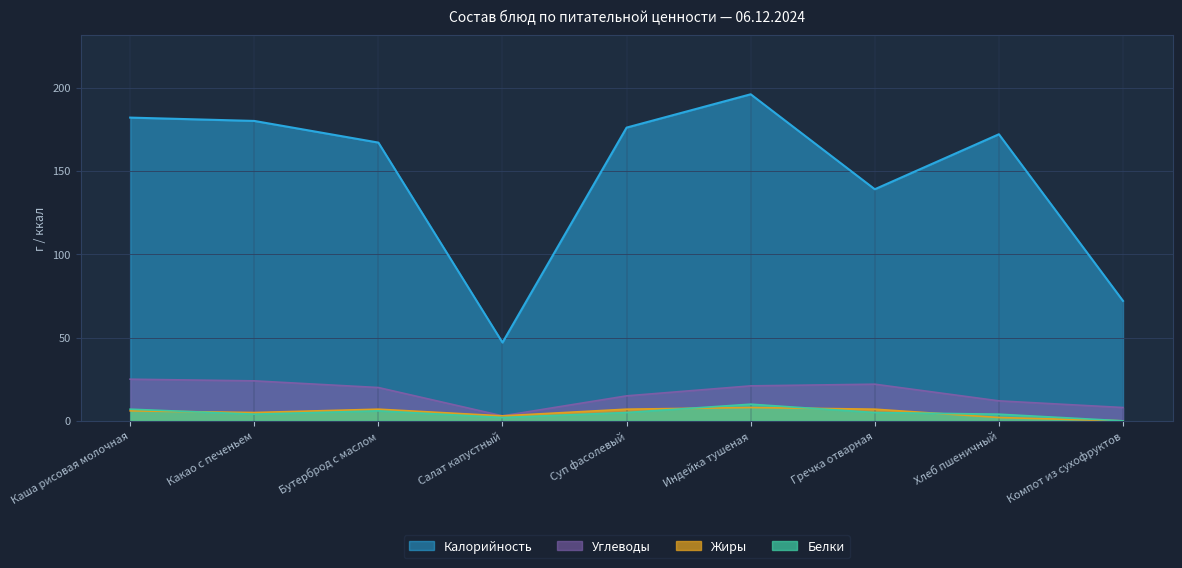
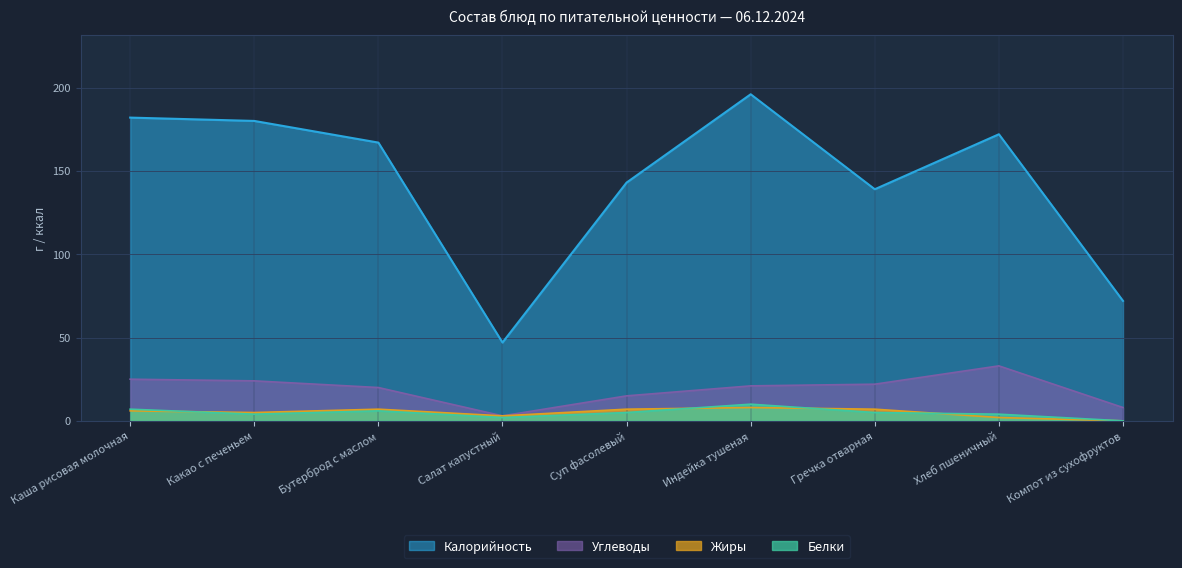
  {
    "Калорийность": {
      "Каша рисовая молочная": 182,
      "Какао с печеньем": 180,
      "Бутерброд с маслом": 167,
      "Салат капустный": 47,
-     "Суп фасолевый": 176,
+     "Суп фасолевый": 143,
      "Индейка тушеная": 196,
      "Гречка отварная": 139,
      "Хлеб пшеничный": 172,
      "Компот из сухофруктов": 72
    },
    "Углеводы": {
      "Каша рисовая молочная": 25,
      "Какао с печеньем": 24,
      "Бутерброд с маслом": 20,
      "Суп фасолевый": 15,
      "Индейка тушеная": 21,
      "Гречка отварная": 22,
-     "Хлеб пшеничный": 12,
+     "Хлеб пшеничный": 33,
      "Компот из сухофруктов": 8
    },
    "Жиры": {
      "Суп фасолевый": 7,
      "Индейка тушеная": 8,
      "Гречка отварная": 7,
      "Хлеб пшеничный": 2
    },
    "Белки": {
      "Суп фасолевый": 5,
      "Индейка тушеная": 10,
      "Гречка отварная": 5,
      "Хлеб пшеничный": 4
    }
  }
